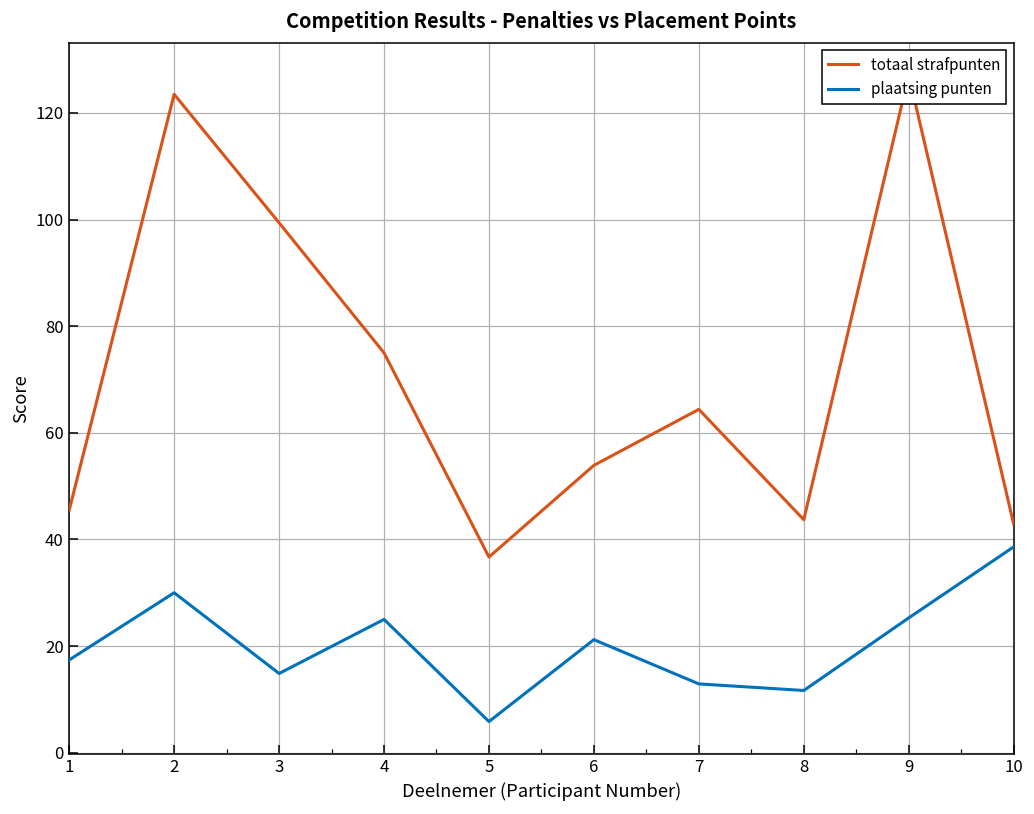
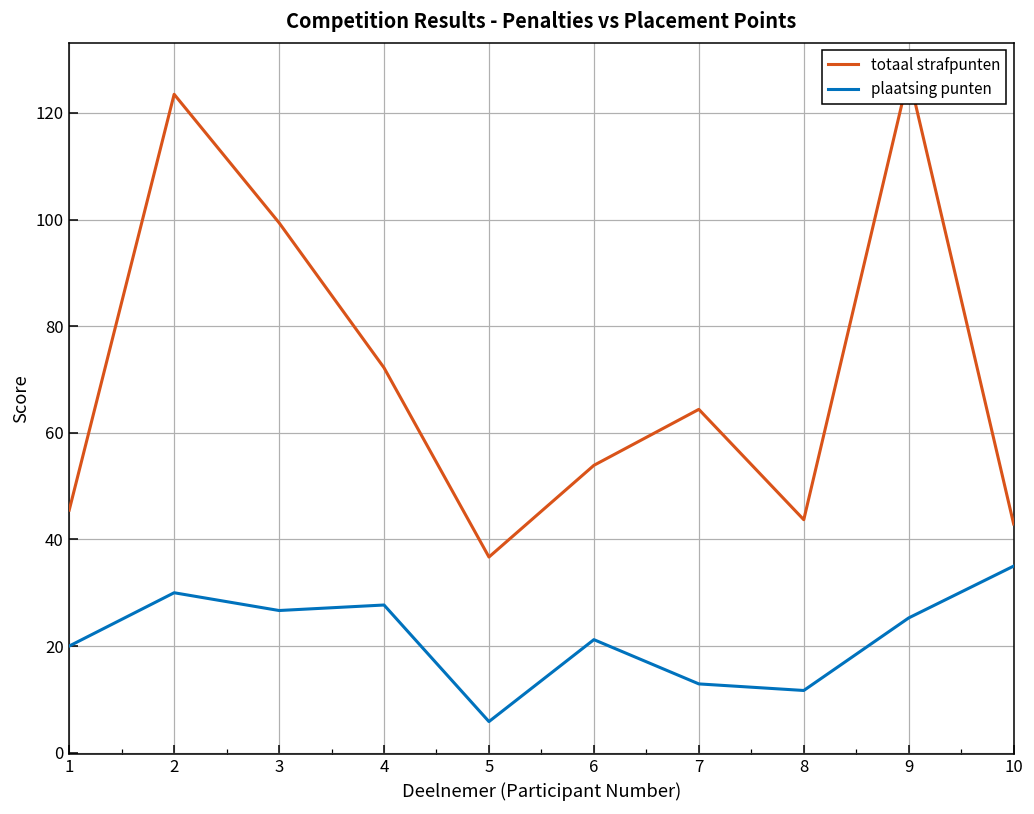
  {
    "totaal strafpunten": {
      "1": 46,
      "2": 124,
      "3": 99,
-     "4": 75,
+     "4": 72,
      "5": 37,
      "6": 54,
      "7": 64,
      "8": 44,
      "10": 43
    },
    "plaatsing punten": {
-     "1": 17,
+     "1": 20,
      "2": 30,
-     "3": 15,
-     "4": 25,
+     "3": 27,
+     "4": 28,
      "5": 6,
      "6": 21,
      "7": 13,
      "8": 12,
      "9": 25,
-     "10": 39
+     "10": 35
    }
  }
